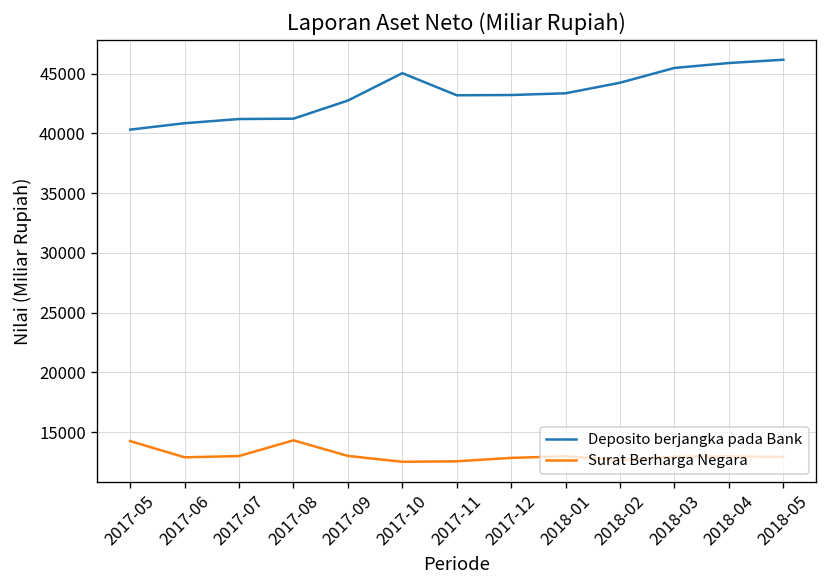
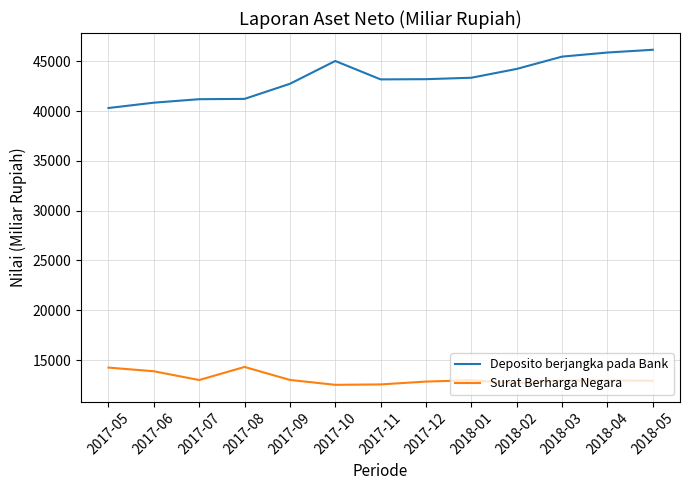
  {
    "Deposito berjangka pada Bank": {
      "2017-05": 40000,
      "2017-06": 41000,
      "2017-07": 41000,
      "2017-08": 41000,
      "2017-09": 43000,
      "2017-10": 45000,
      "2017-11": 43000,
      "2017-12": 43000,
      "2018-01": 43000,
      "2018-02": 44000,
      "2018-03": 45000,
      "2018-04": 46000,
      "2018-05": 46000
    },
    "Surat Berharga Negara": {
      "2017-05": 14000,
-     "2017-06": 13000,
+     "2017-06": 14000,
      "2017-07": 13000,
      "2017-08": 14000,
      "2017-09": 13000,
      "2017-10": 13000,
      "2017-11": 13000,
      "2017-12": 13000
    }
  }
